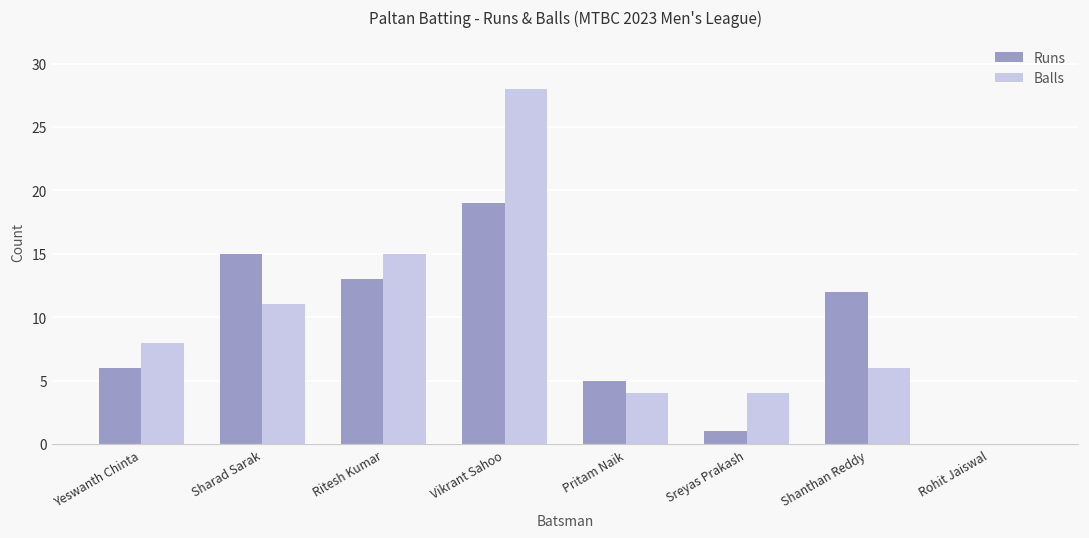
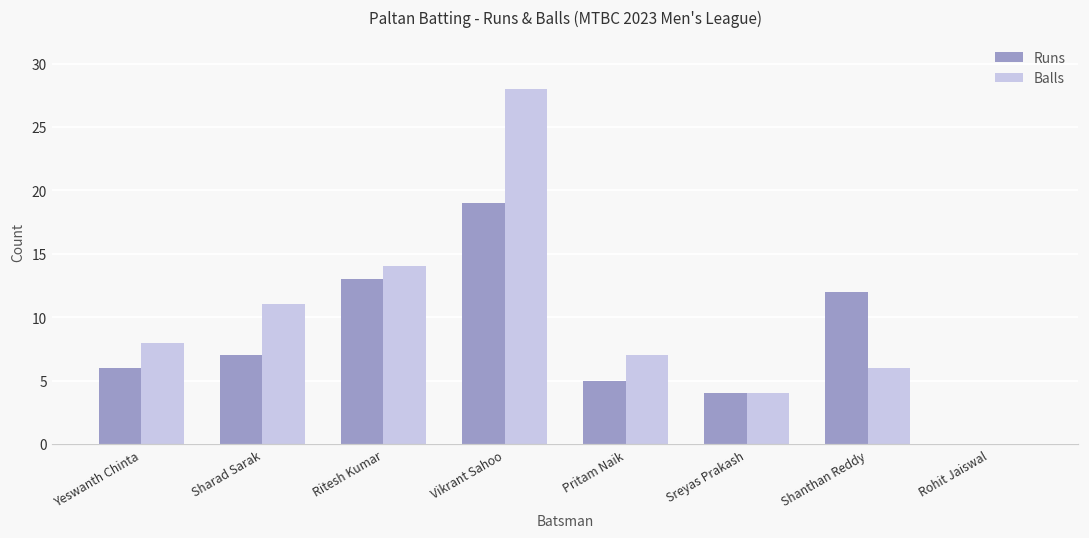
  {
    "Runs": {
      "Yeswanth Chinta": 6,
-     "Sharad Sarak": 15,
+     "Sharad Sarak": 7,
      "Ritesh Kumar": 13,
      "Vikrant Sahoo": 19,
      "Pritam Naik": 5,
-     "Sreyas Prakash": 1,
+     "Sreyas Prakash": 4,
      "Shanthan Reddy": 12,
      "Rohit Jaiswal": 0
    },
    "Balls": {
      "Yeswanth Chinta": 8,
      "Sharad Sarak": 11,
-     "Ritesh Kumar": 15,
+     "Ritesh Kumar": 14,
      "Vikrant Sahoo": 28,
-     "Pritam Naik": 4,
+     "Pritam Naik": 7,
      "Sreyas Prakash": 4,
      "Shanthan Reddy": 6,
      "Rohit Jaiswal": 0
    }
  }
